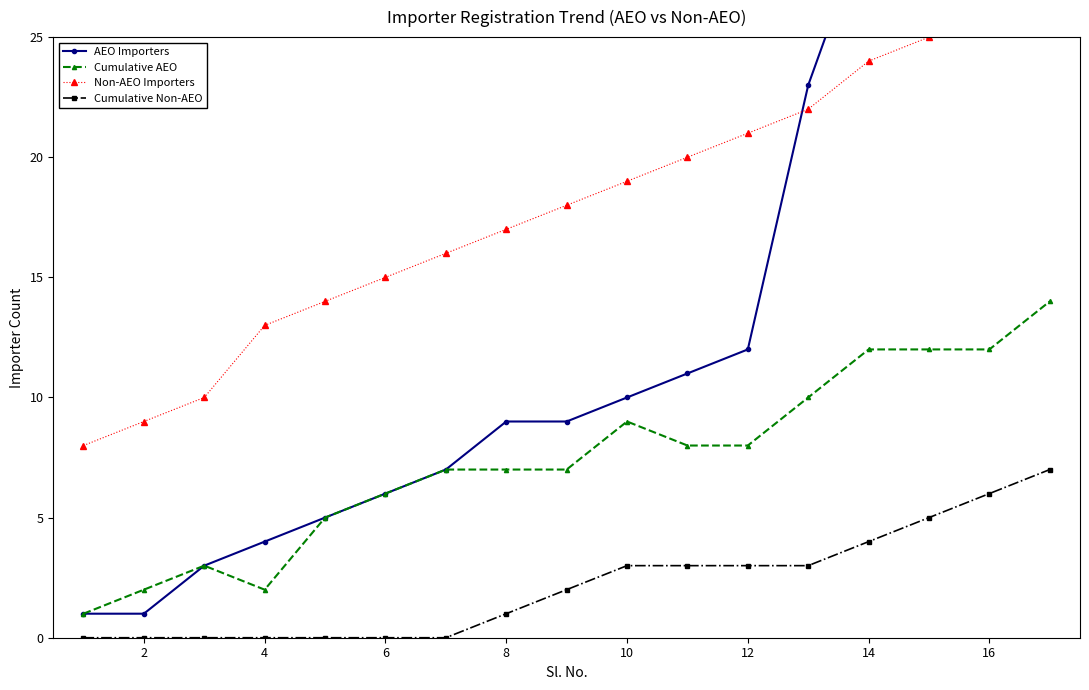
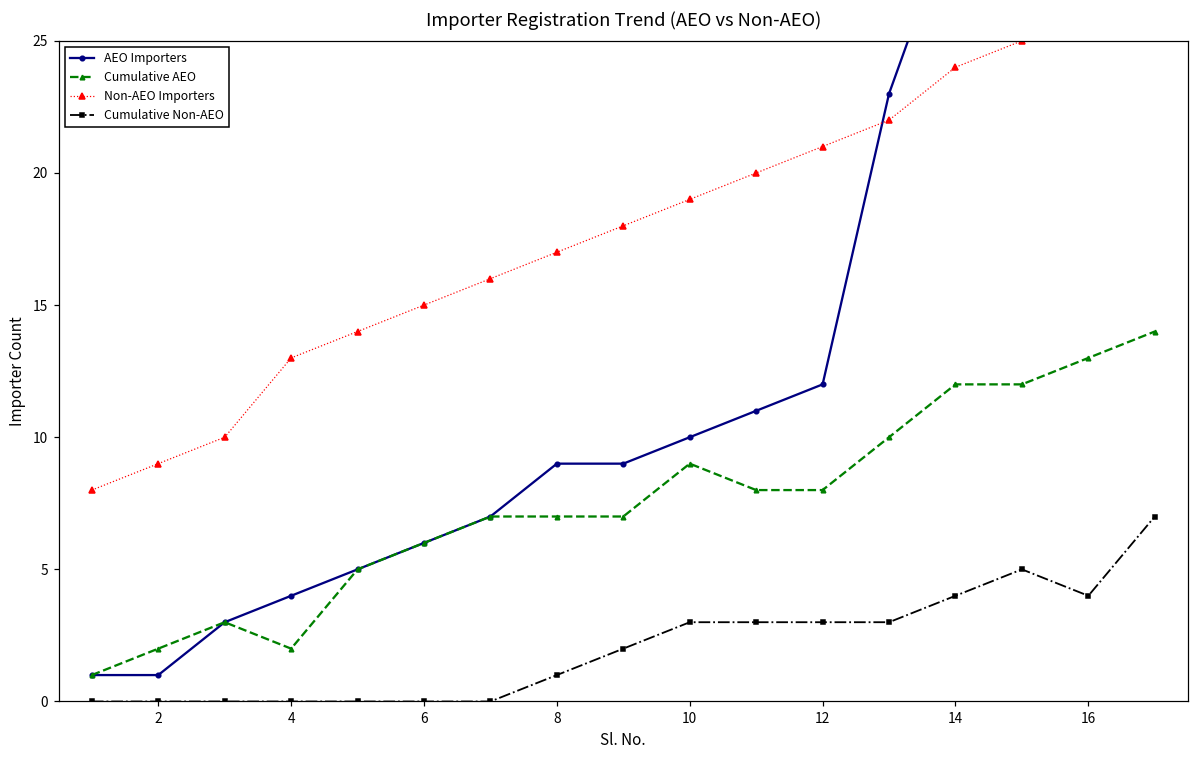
  {
    "AEO Importers": {
      "2": 1,
      "4": 4,
      "8": 9,
      "10": 10,
      "12": 12
    },
    "Cumulative AEO": {
      "2": 2,
      "4": 2,
      "8": 7,
      "10": 9,
      "12": 8,
      "14": 12,
-     "16": 12
+     "16": 13
    },
    "Non-AEO Importers": {
      "2": 9,
      "4": 13,
      "6": 15,
      "8": 17,
      "10": 19,
      "12": 21,
      "14": 24
    },
    "Cumulative Non-AEO": {
      "2": 0,
      "4": 0,
      "6": 0,
      "8": 1,
      "10": 3,
      "12": 3,
      "14": 4,
-     "16": 6
+     "16": 4
    }
  }
